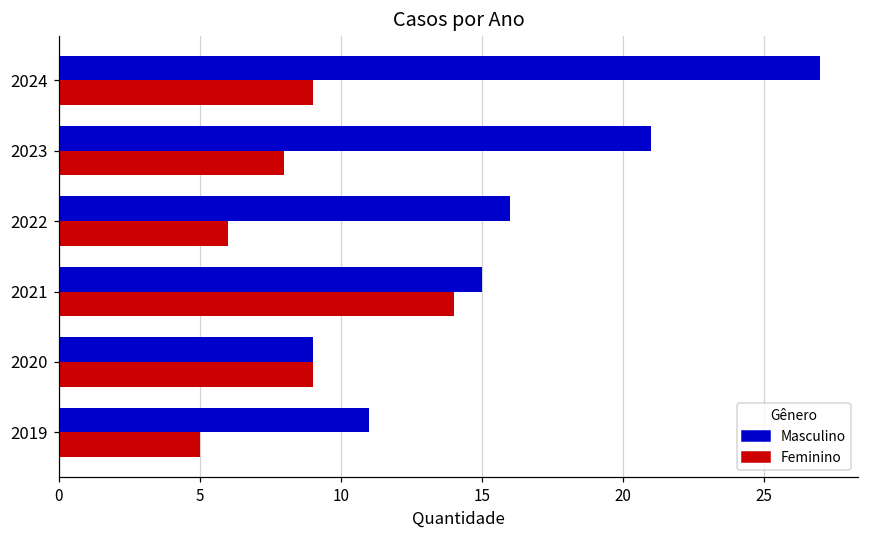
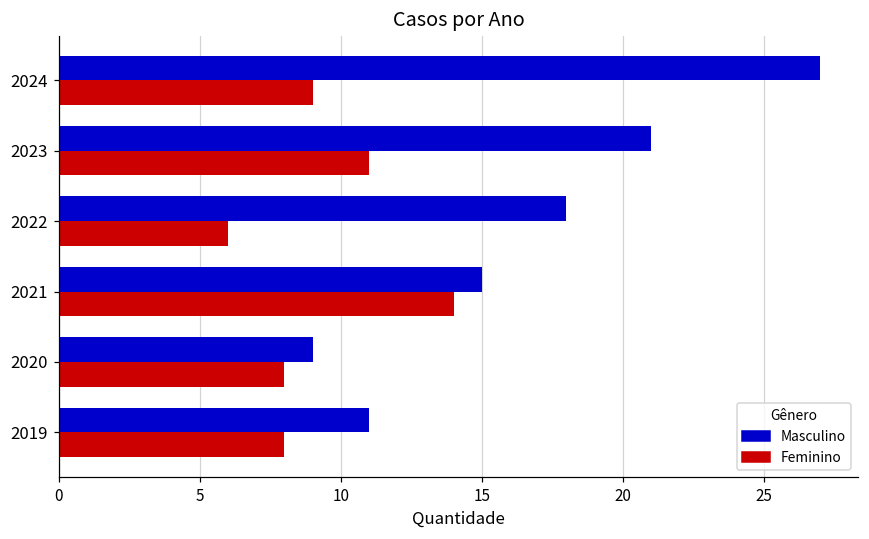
  {
    "Masculino": {
      "2024": 27,
      "2023": 21,
-     "2022": 16,
+     "2022": 18,
      "2021": 15,
      "2020": 9,
      "2019": 11
    },
    "Feminino": {
      "2024": 9,
-     "2023": 8,
+     "2023": 11,
      "2022": 6,
      "2021": 14,
-     "2020": 9,
-     "2019": 5
+     "2020": 8,
+     "2019": 8
    }
  }
